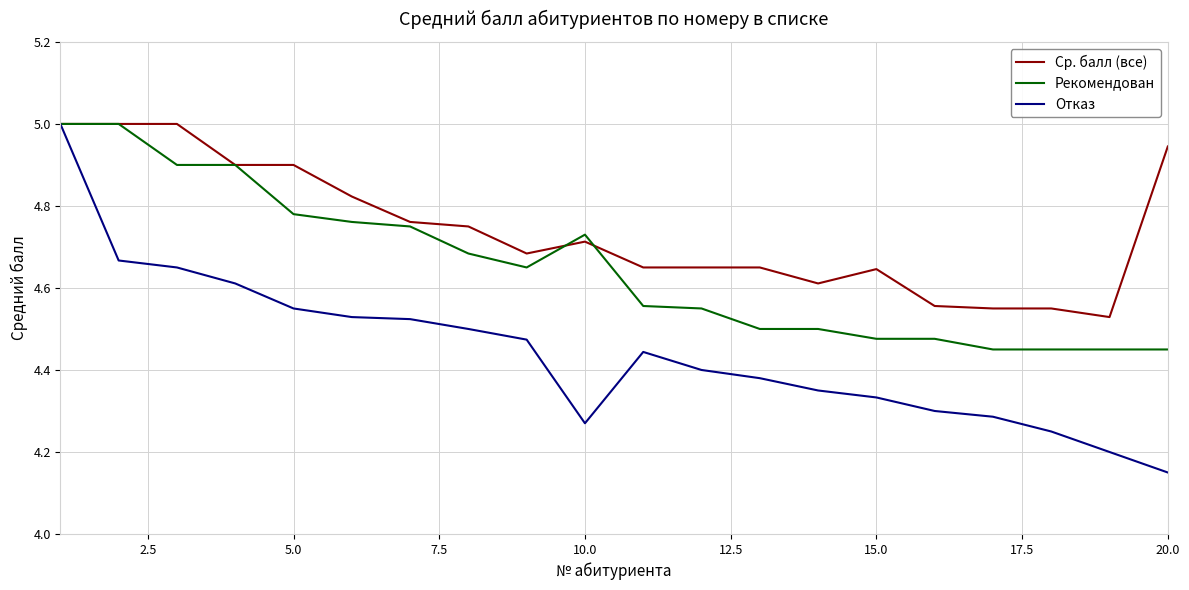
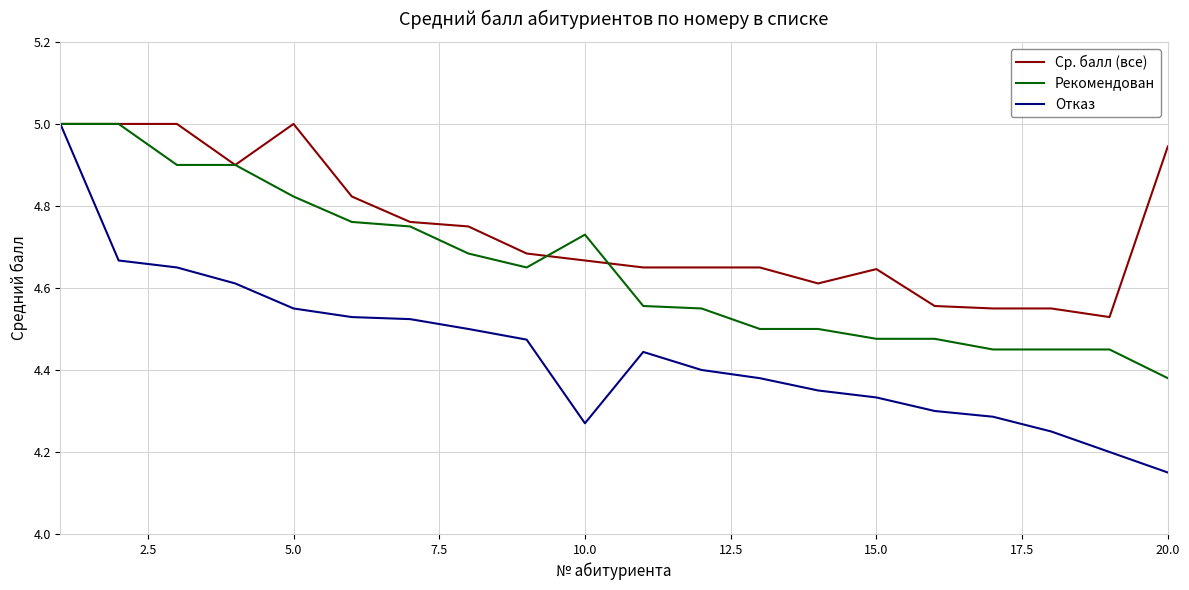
  {
    "Ср. балл (все)": {
-     "5.0": 4.9,
-     "10.0": 4.71,
+     "5.0": 5.0,
+     "10.0": 4.67,
      "15.0": 4.65,
      "20.0": 4.95
    },
    "Рекомендован": {
-     "5.0": 4.78,
+     "5.0": 4.82,
      "10.0": 4.73,
      "15.0": 4.48,
-     "20.0": 4.45
+     "20.0": 4.38
    },
    "Отказ": {
      "5.0": 4.55,
      "10.0": 4.27,
      "15.0": 4.33,
      "20.0": 4.15
    }
  }
